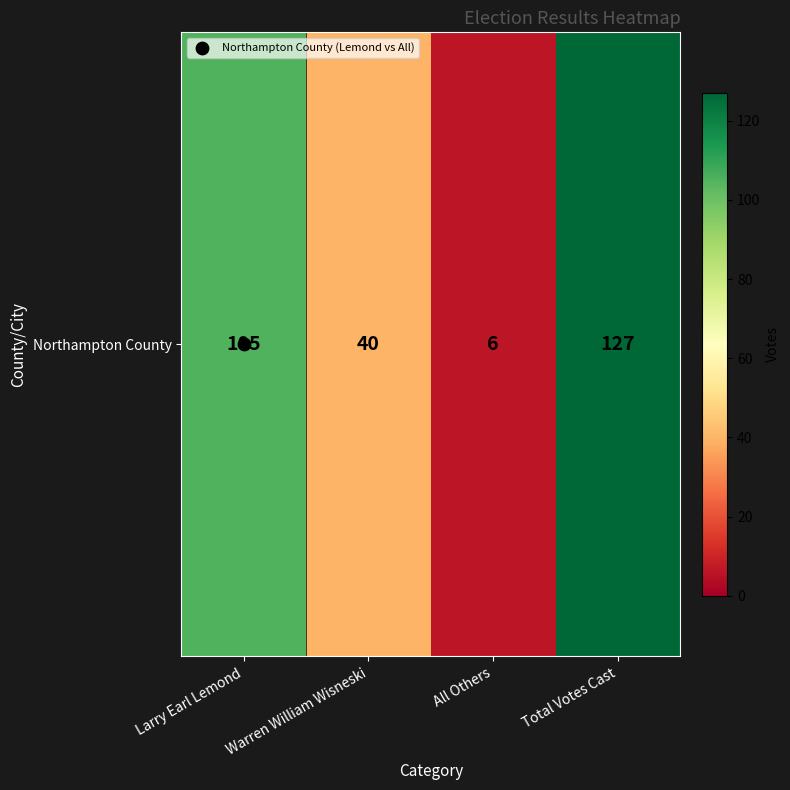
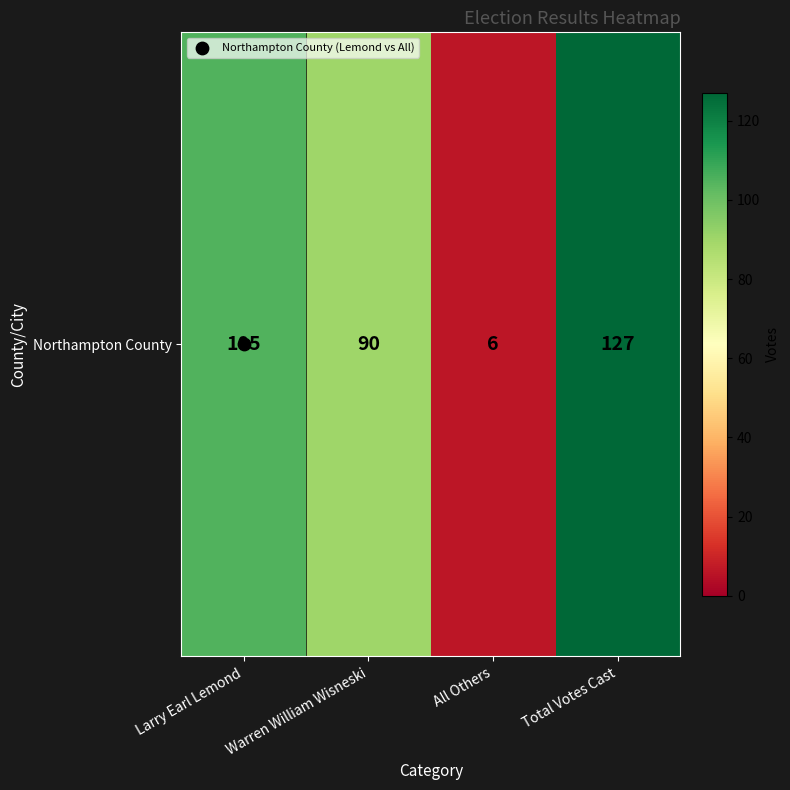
  {
    "Northampton County": {
-     "Warren William Wisneski": 40,
+     "Warren William Wisneski": 90,
      "All Others": 6,
      "Total Votes Cast": 127
    }
  }
